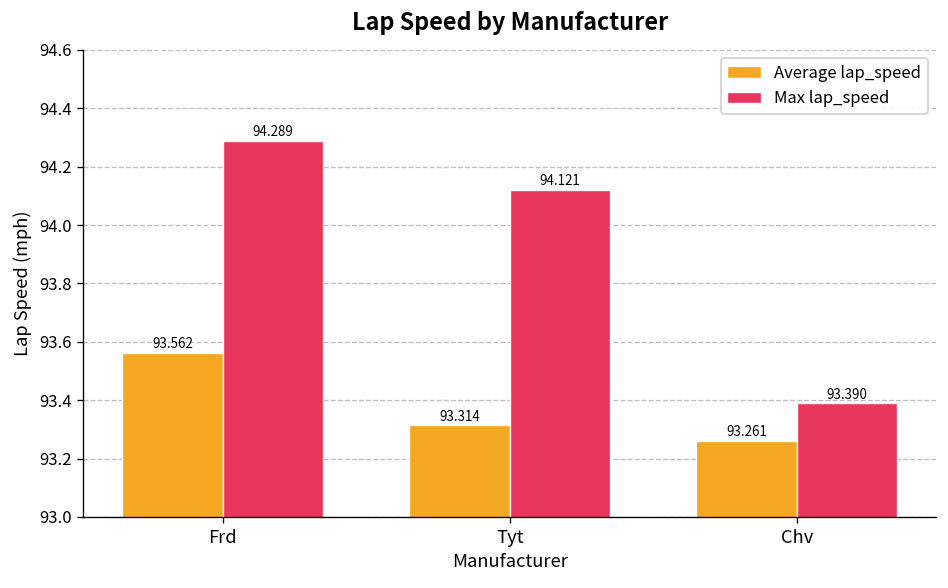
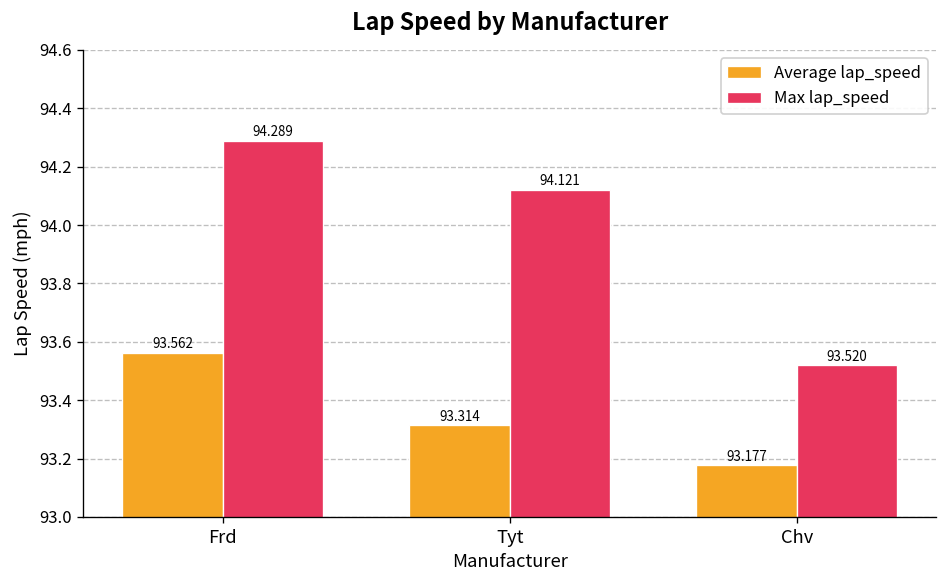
  {
    "Average lap_speed": {
      "Frd": 93.562,
      "Tyt": 93.314,
-     "Chv": 93.261
+     "Chv": 93.177
    },
    "Max lap_speed": {
      "Frd": 94.289,
      "Tyt": 94.121,
-     "Chv": 93.390
+     "Chv": 93.520
    }
  }
